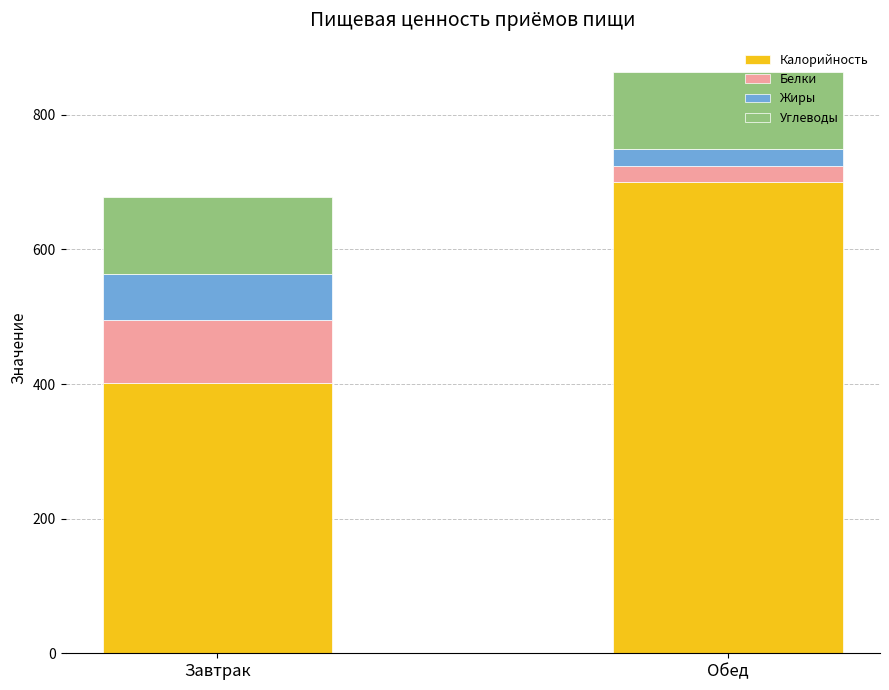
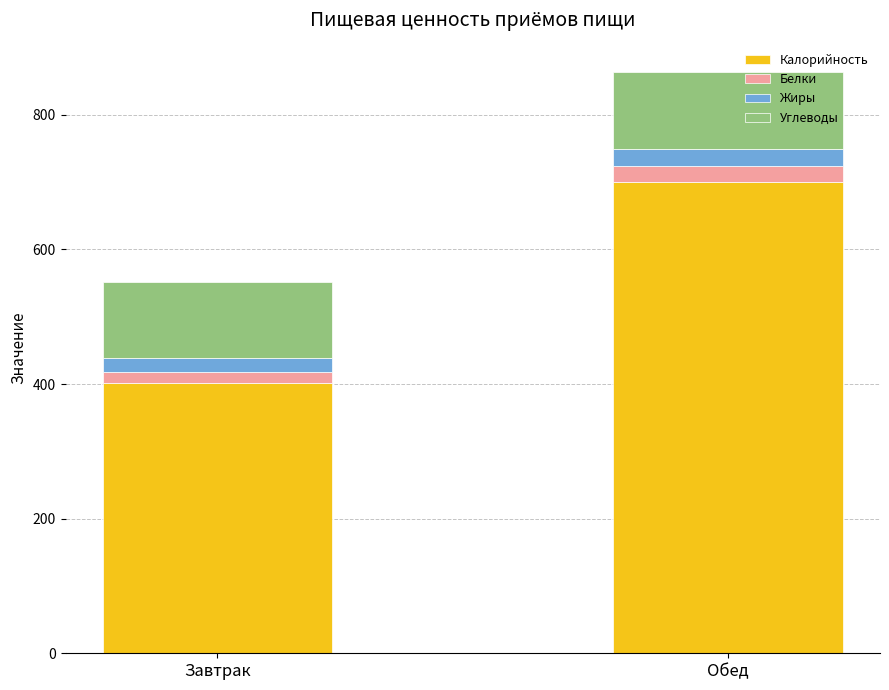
  {
    "Калорийность": {
      "Завтрак": 400,
      "Обед": 700
    },
    "Белки": {
-     "Завтрак": 90,
+     "Завтрак": 20,
      "Обед": 20
    },
    "Жиры": {
-     "Завтрак": 70,
+     "Завтрак": 20,
      "Обед": 30
    },
    "Углеводы": {
      "Завтрак": 110,
      "Обед": 110
    }
  }
